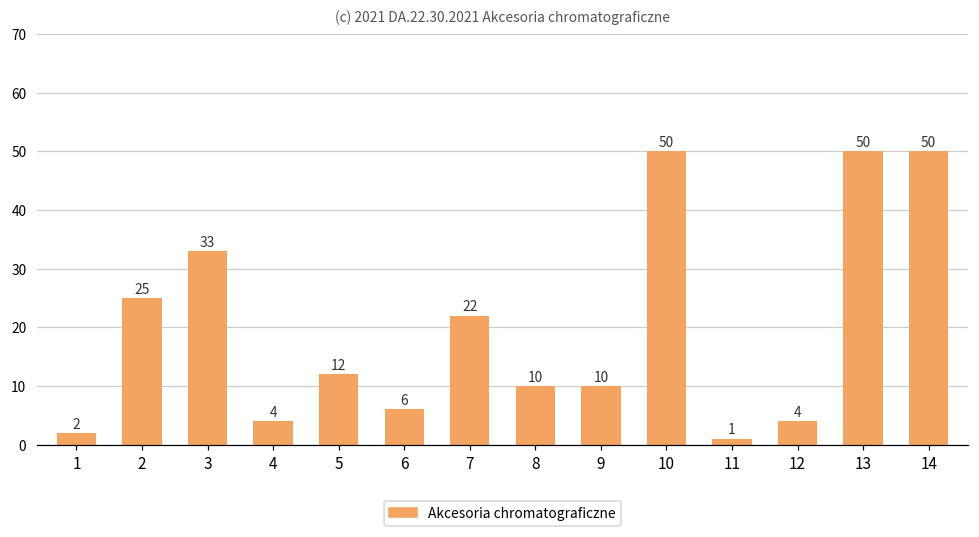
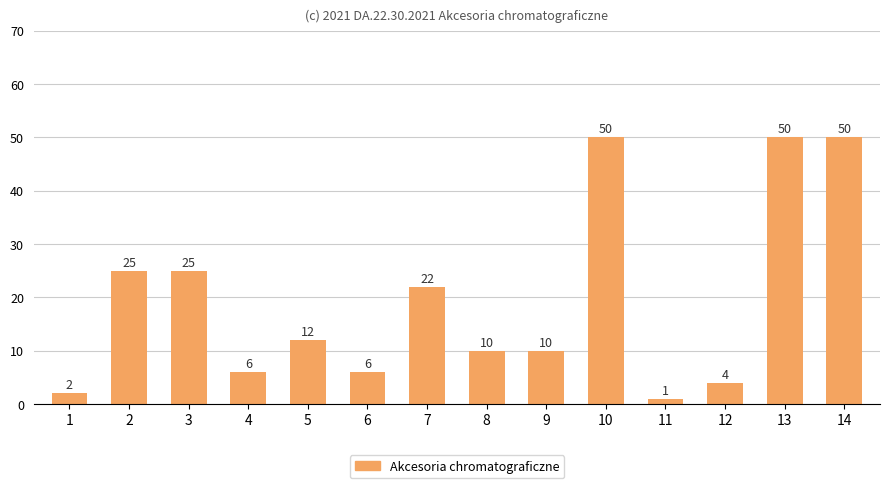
  {
    "1": 2,
    "2": 25,
-   "3": 33,
-   "4": 4,
+   "3": 25,
+   "4": 6,
    "5": 12,
    "6": 6,
    "7": 22,
    "8": 10,
    "9": 10,
    "10": 50,
    "11": 1,
    "12": 4,
    "13": 50,
    "14": 50
  }
